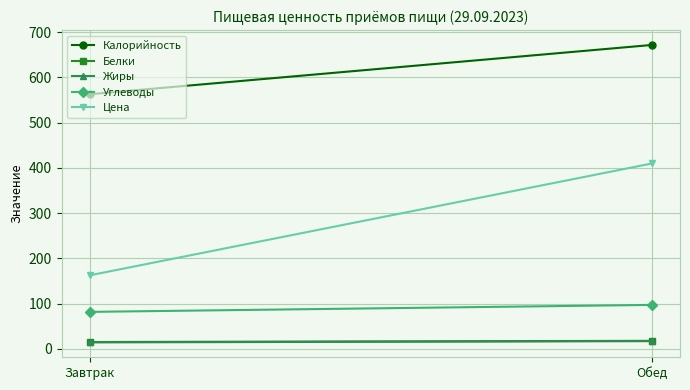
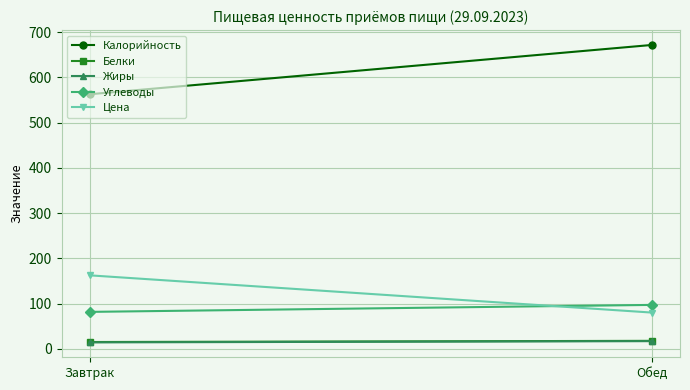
  {
    "Калорийность": {
      "Обед": 670
    },
    "Цена": {
      "Завтрак": 160,
-     "Обед": 410
+     "Обед": 80
    }
  }
